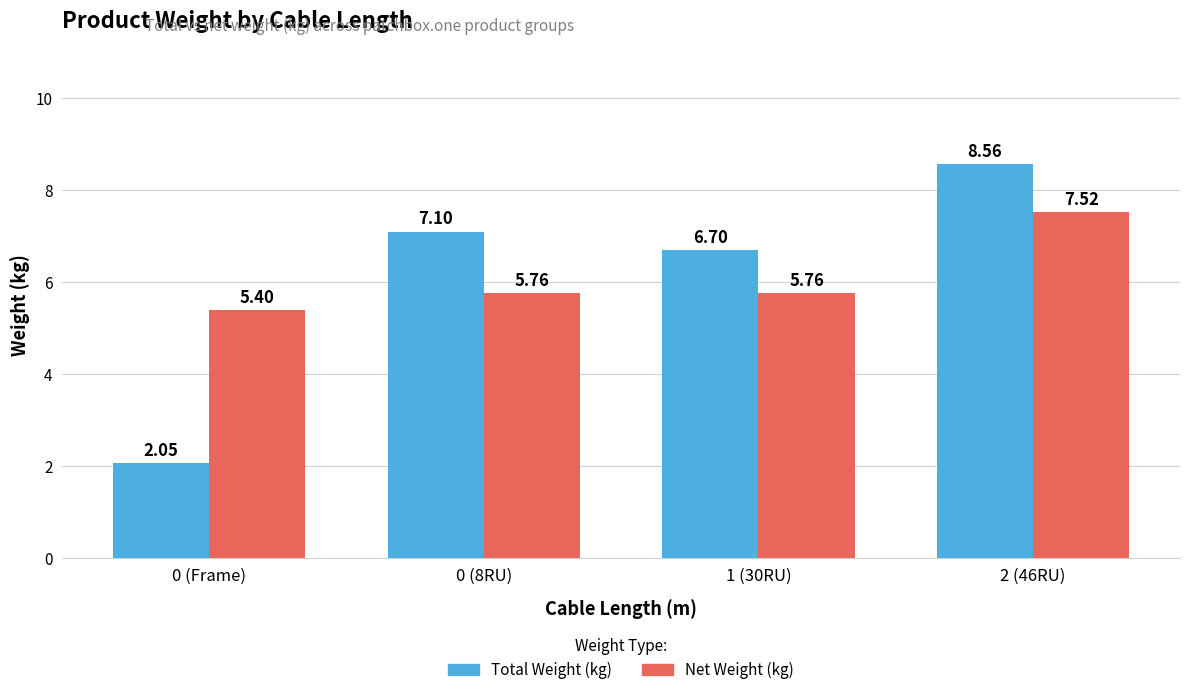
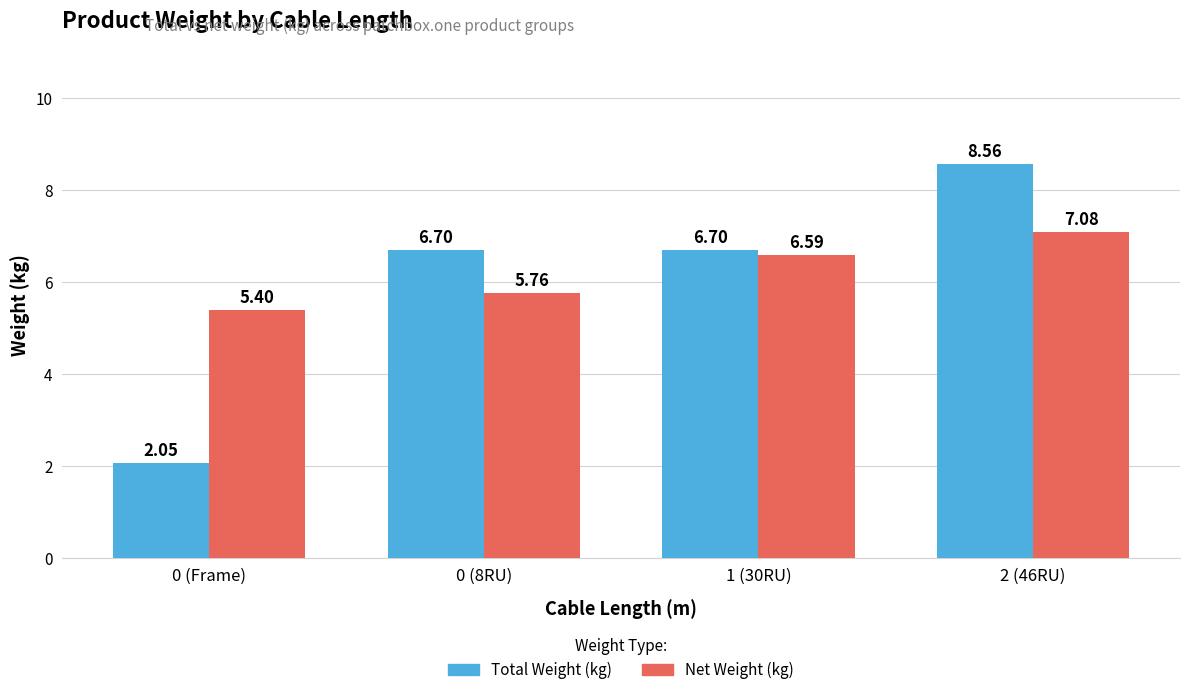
  {
    "Total Weight (kg)": {
      "0 (Frame)": 2.05,
-     "0 (8RU)": 7.10,
+     "0 (8RU)": 6.70,
      "1 (30RU)": 6.70,
      "2 (46RU)": 8.56
    },
    "Net Weight (kg)": {
      "0 (Frame)": 5.40,
      "0 (8RU)": 5.76,
-     "1 (30RU)": 5.76,
-     "2 (46RU)": 7.52
+     "1 (30RU)": 6.59,
+     "2 (46RU)": 7.08
    }
  }
